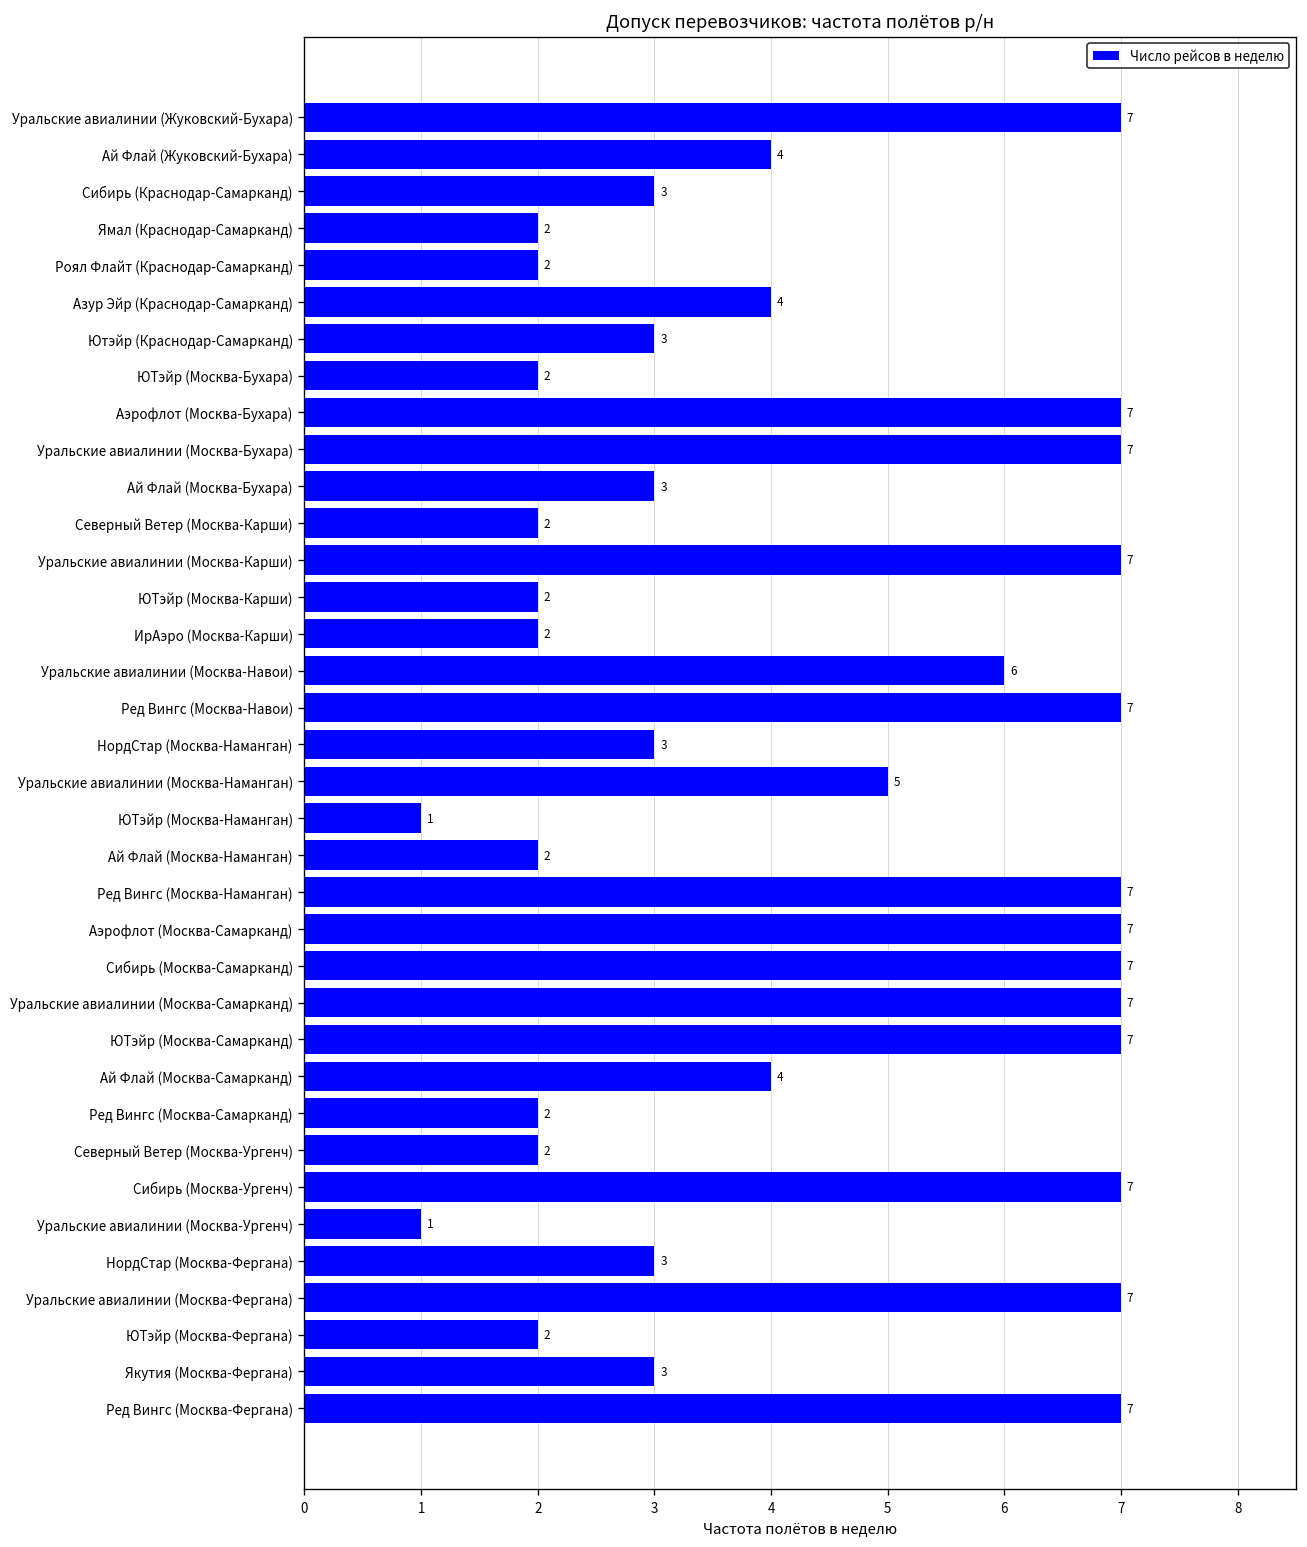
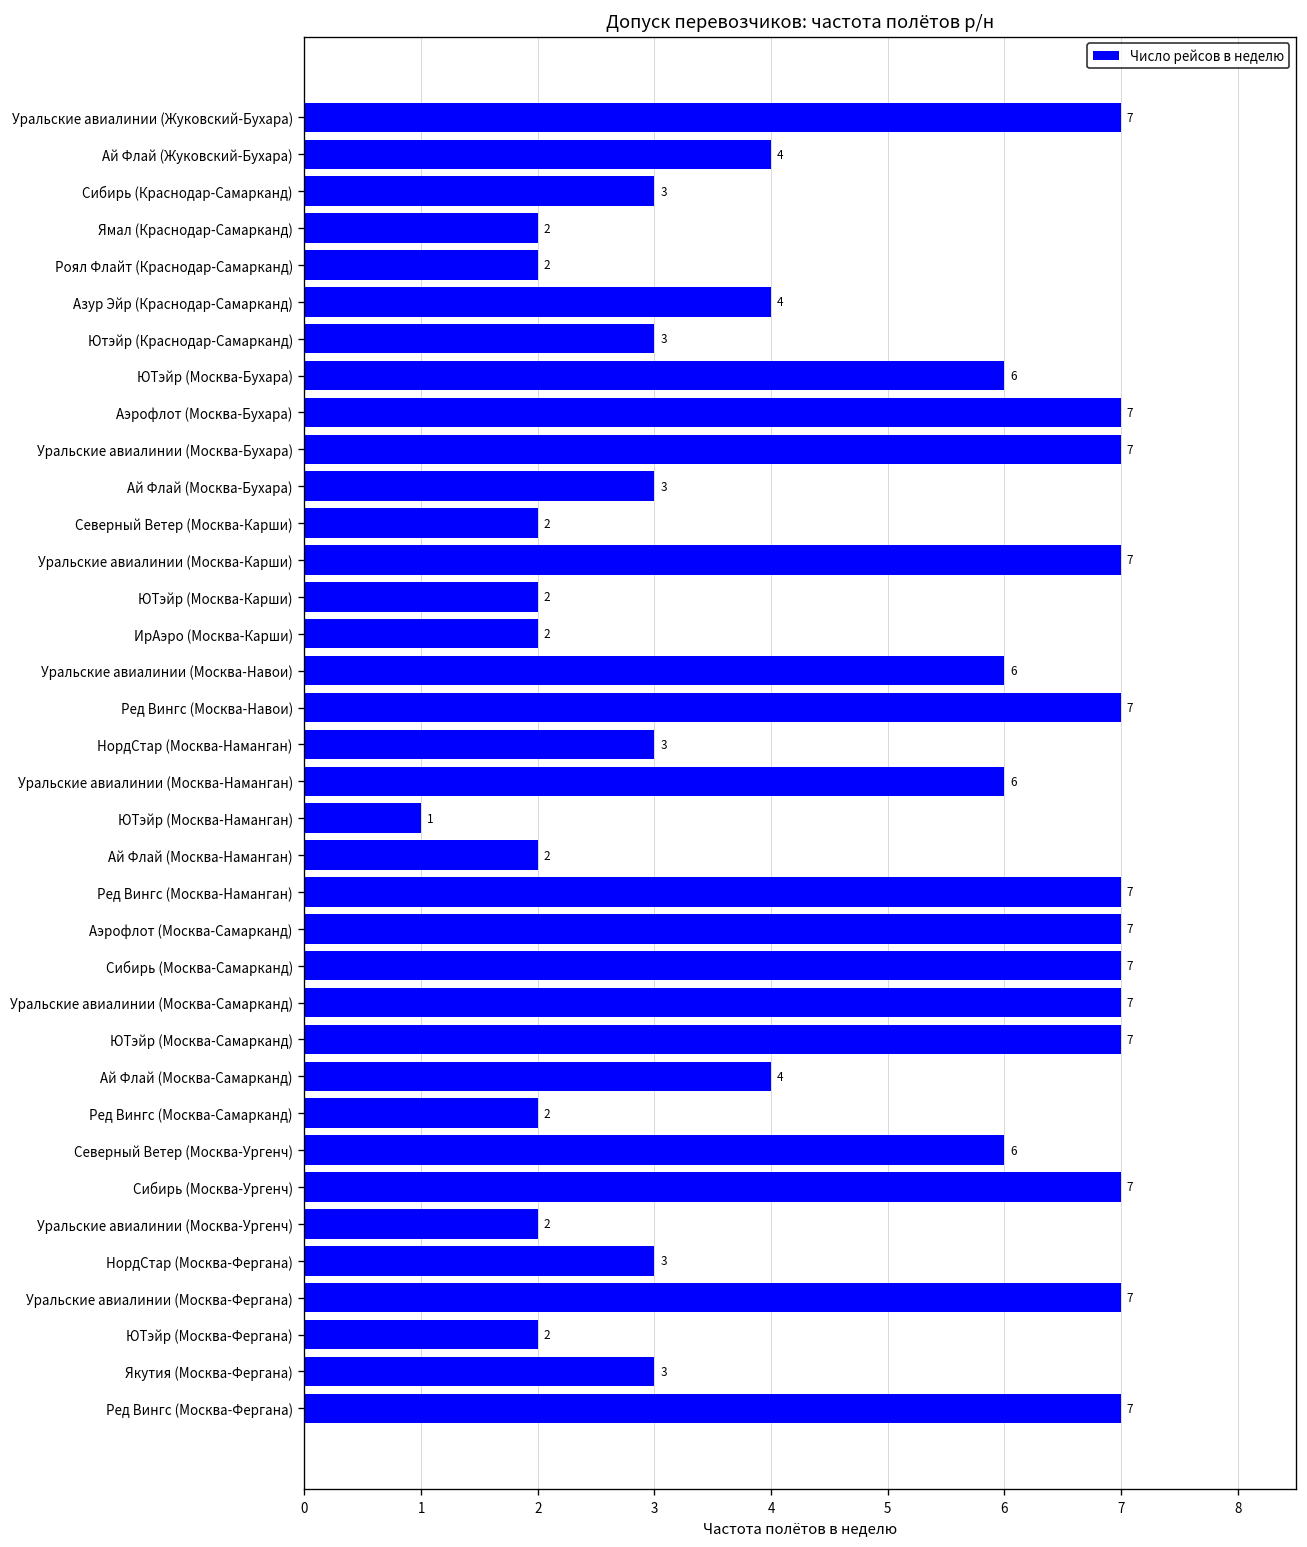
  {
    "Уральские авиалинии (Жуковский-Бухара)": 7,
    "Ай Флай (Жуковский-Бухара)": 4,
    "Сибирь (Краснодар-Самарканд)": 3,
    "Ямал (Краснодар-Самарканд)": 2,
    "Роял Флайт (Краснодар-Самарканд)": 2,
    "Азур Эйр (Краснодар-Самарканд)": 4,
    "Ютэйр (Краснодар-Самарканд)": 3,
-   "ЮТэйр (Москва-Бухара)": 2,
+   "ЮТэйр (Москва-Бухара)": 6,
    "Аэрофлот (Москва-Бухара)": 7,
    "Уральские авиалинии (Москва-Бухара)": 7,
    "Ай Флай (Москва-Бухара)": 3,
    "Северный Ветер (Москва-Карши)": 2,
    "Уральские авиалинии (Москва-Карши)": 7,
    "ЮТэйр (Москва-Карши)": 2,
    "ИрАэро (Москва-Карши)": 2,
    "Уральские авиалинии (Москва-Навои)": 6,
    "Ред Вингс (Москва-Навои)": 7,
    "НордСтар (Москва-Наманган)": 3,
-   "Уральские авиалинии (Москва-Наманган)": 5,
+   "Уральские авиалинии (Москва-Наманган)": 6,
    "ЮТэйр (Москва-Наманган)": 1,
    "Ай Флай (Москва-Наманган)": 2,
    "Ред Вингс (Москва-Наманган)": 7,
    "Аэрофлот (Москва-Самарканд)": 7,
    "Сибирь (Москва-Самарканд)": 7,
    "Уральские авиалинии (Москва-Самарканд)": 7,
    "ЮТэйр (Москва-Самарканд)": 7,
    "Ай Флай (Москва-Самарканд)": 4,
    "Ред Вингс (Москва-Самарканд)": 2,
-   "Северный Ветер (Москва-Ургенч)": 2,
+   "Северный Ветер (Москва-Ургенч)": 6,
    "Сибирь (Москва-Ургенч)": 7,
-   "Уральские авиалинии (Москва-Ургенч)": 1,
+   "Уральские авиалинии (Москва-Ургенч)": 2,
    "НордСтар (Москва-Фергана)": 3,
    "Уральские авиалинии (Москва-Фергана)": 7,
    "ЮТэйр (Москва-Фергана)": 2,
    "Якутия (Москва-Фергана)": 3,
    "Ред Вингс (Москва-Фергана)": 7
  }
